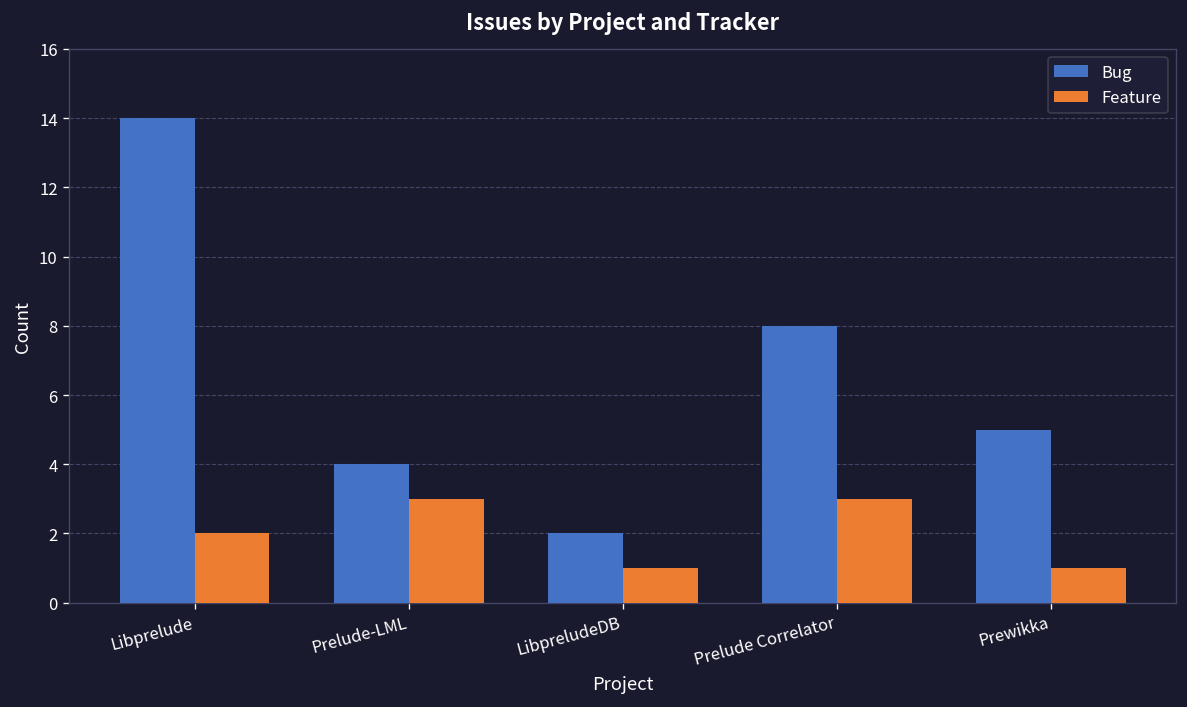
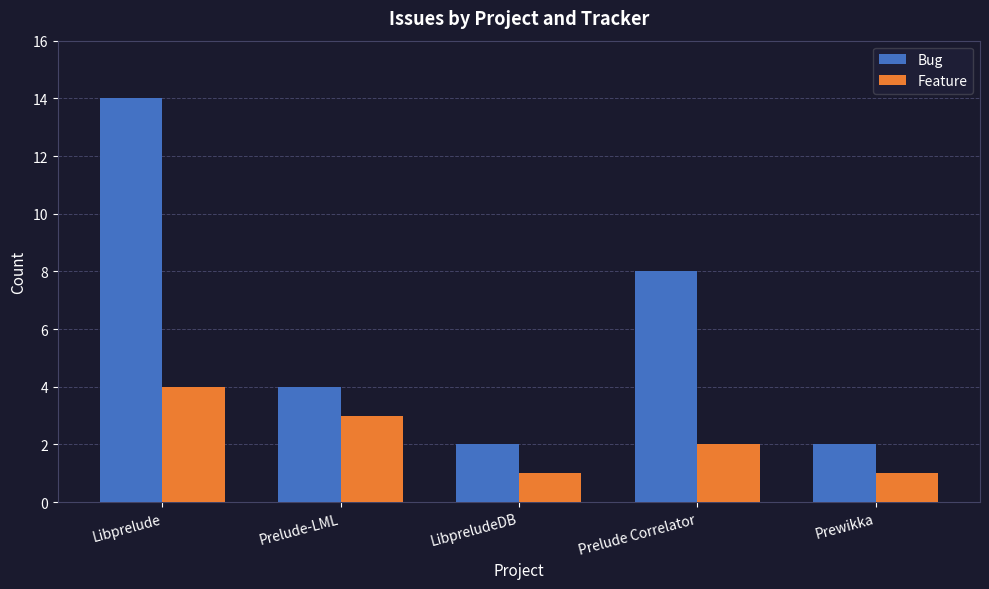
  {
    "Bug": {
      "Libprelude": 14,
      "Prelude-LML": 4,
      "LibpreludeDB": 2,
      "Prelude Correlator": 8,
-     "Prewikka": 5
+     "Prewikka": 2
    },
    "Feature": {
-     "Libprelude": 2,
+     "Libprelude": 4,
      "Prelude-LML": 3,
      "LibpreludeDB": 1,
-     "Prelude Correlator": 3,
+     "Prelude Correlator": 2,
      "Prewikka": 1
    }
  }
